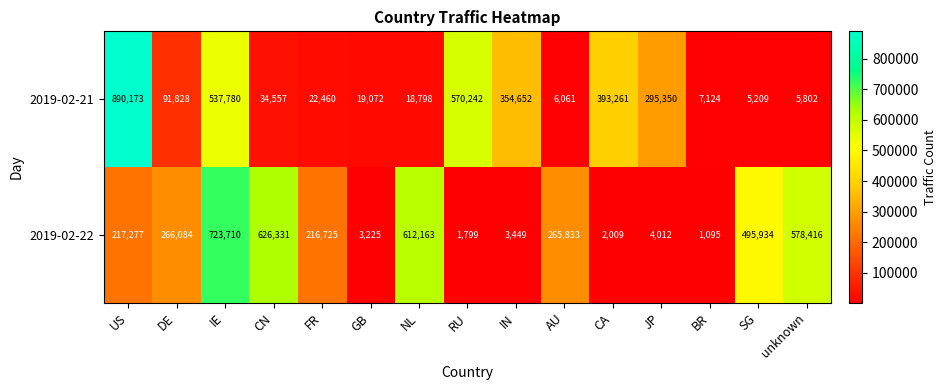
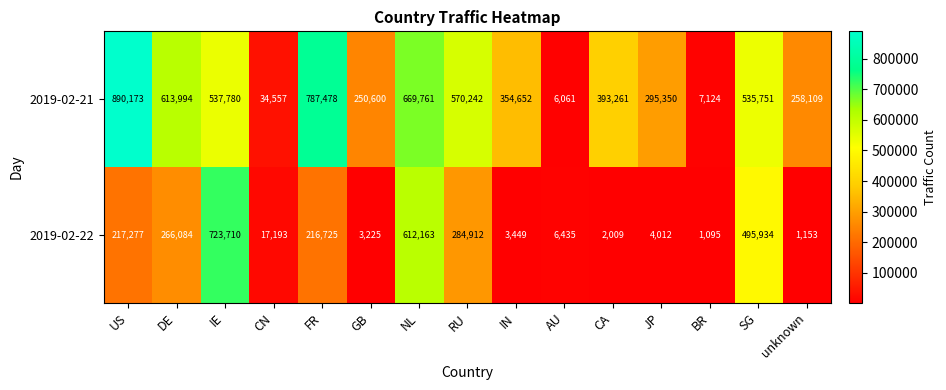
  {
    "2019-02-21": {
      "US": "890,173",
-     "DE": "91,828",
+     "DE": "613,994",
      "IE": "537,780",
      "CN": "34,557",
-     "FR": "22,460",
-     "GB": "19,072",
-     "NL": "18,798",
+     "FR": "787,478",
+     "GB": "250,600",
+     "NL": "669,761",
      "RU": "570,242",
      "IN": "354,652",
      "AU": "6,061",
      "CA": "393,261",
      "JP": "295,350",
      "BR": "7,124",
-     "SG": "5,209",
-     "unknown": "5,802"
+     "SG": "535,751",
+     "unknown": "258,109"
    },
    "2019-02-22": {
      "US": "217,277",
      "DE": "266,084",
      "IE": "723,710",
-     "CN": "626,331",
+     "CN": "17,193",
      "FR": "216,725",
      "GB": "3,225",
      "NL": "612,163",
-     "RU": "1,799",
+     "RU": "284,912",
      "IN": "3,449",
-     "AU": "265,833",
+     "AU": "6,435",
      "CA": "2,009",
      "JP": "4,012",
      "BR": "1,095",
      "SG": "495,934",
-     "unknown": "578,416"
+     "unknown": "1,153"
    }
  }
